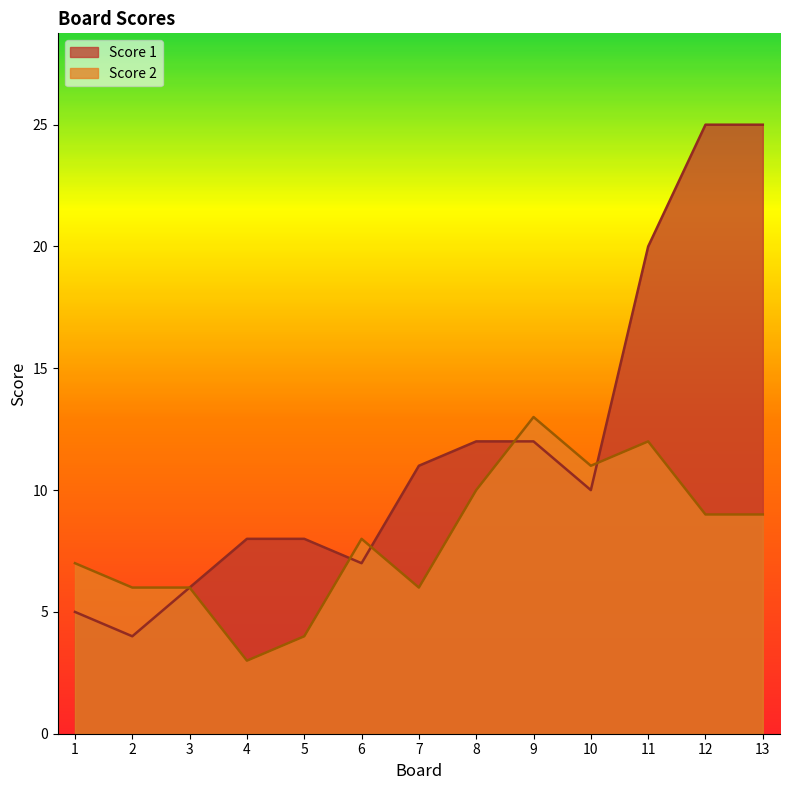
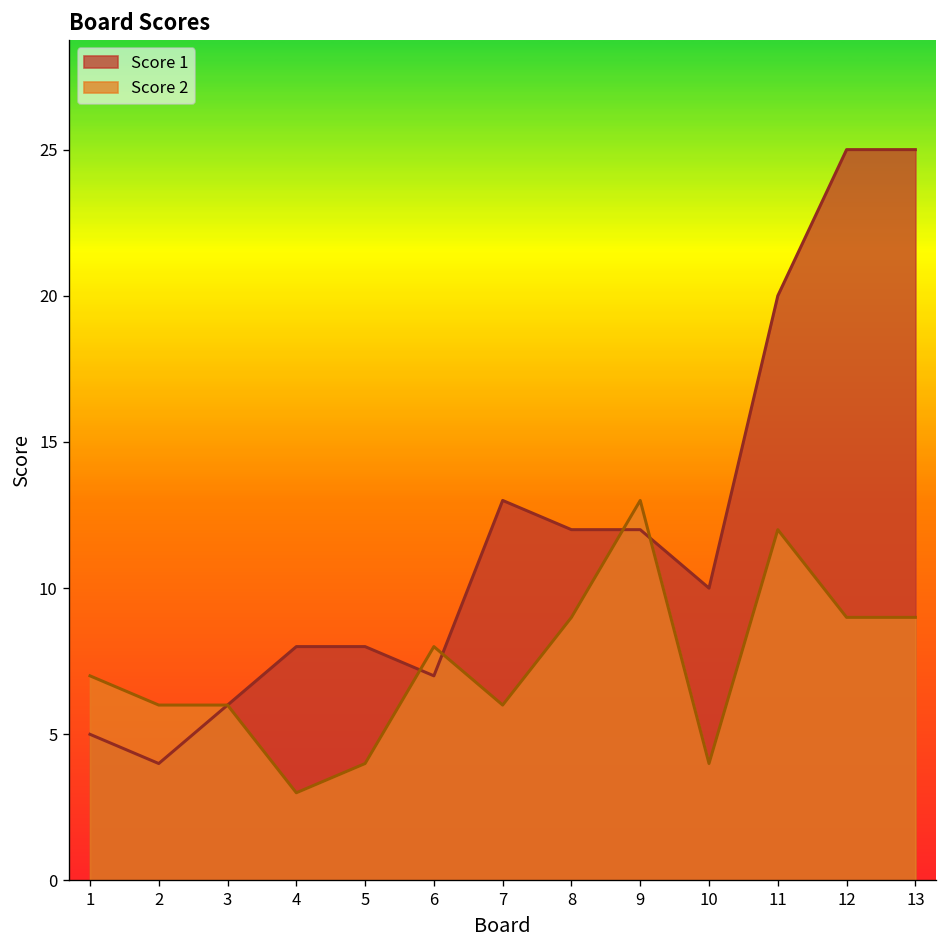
  {
    "Score 1": {
      "1": 5,
      "2": 4,
      "4": 8,
      "5": 8,
      "6": 7,
-     "7": 11,
+     "7": 13,
      "8": 12,
      "9": 12,
      "10": 10,
      "11": 20,
      "12": 25,
      "13": 25
    },
    "Score 2": {
      "1": 7,
      "2": 6,
      "4": 3,
      "5": 4,
      "6": 8,
      "7": 6,
-     "8": 10,
+     "8": 9,
      "9": 13,
-     "10": 11,
+     "10": 4,
      "11": 12,
      "12": 9,
      "13": 9
    }
  }
